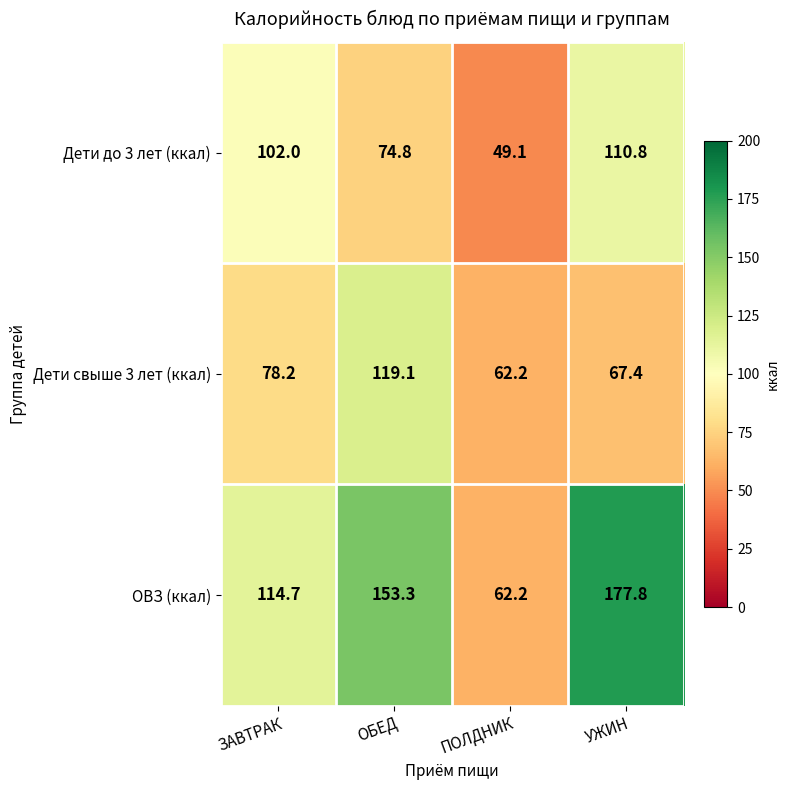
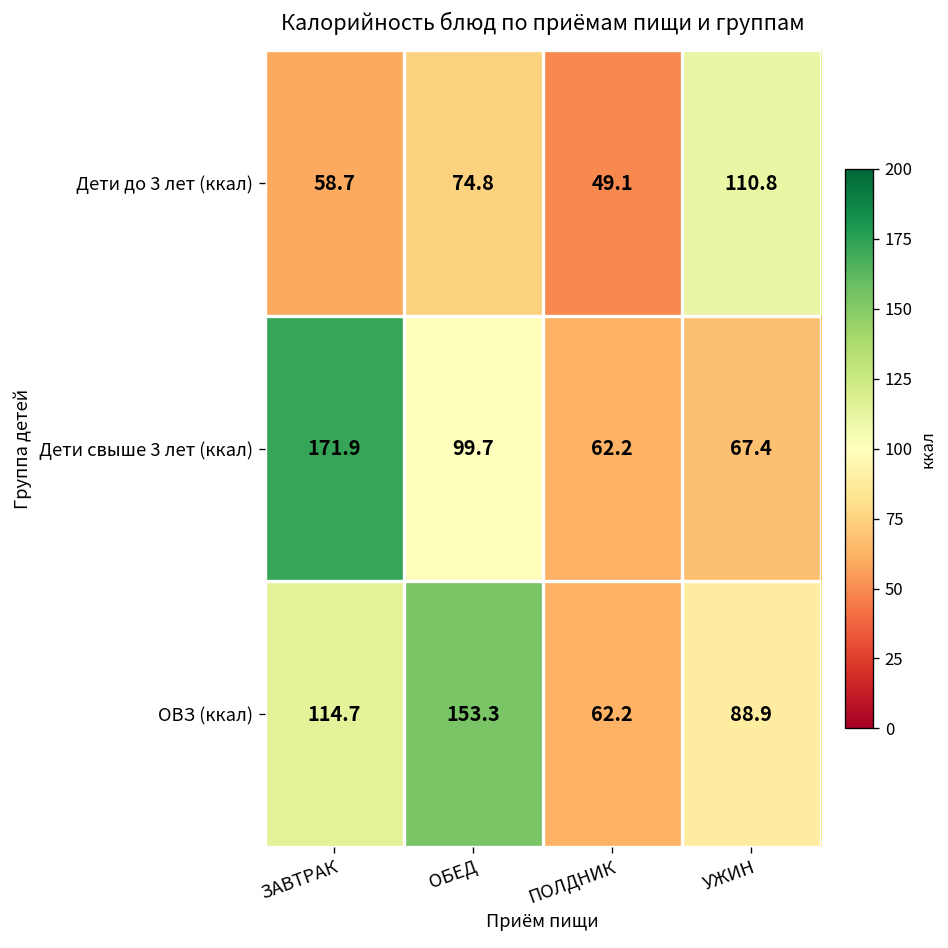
  {
    "Дети до 3 лет (ккал)": {
-     "ЗАВТРАК": 102.0,
+     "ЗАВТРАК": 58.7,
      "ОБЕД": 74.8,
      "ПОЛДНИК": 49.1,
      "УЖИН": 110.8
    },
    "Дети свыше 3 лет (ккал)": {
-     "ЗАВТРАК": 78.2,
-     "ОБЕД": 119.1,
+     "ЗАВТРАК": 171.9,
+     "ОБЕД": 99.7,
      "ПОЛДНИК": 62.2,
      "УЖИН": 67.4
    },
    "ОВЗ (ккал)": {
      "ЗАВТРАК": 114.7,
      "ОБЕД": 153.3,
      "ПОЛДНИК": 62.2,
-     "УЖИН": 177.8
+     "УЖИН": 88.9
    }
  }
